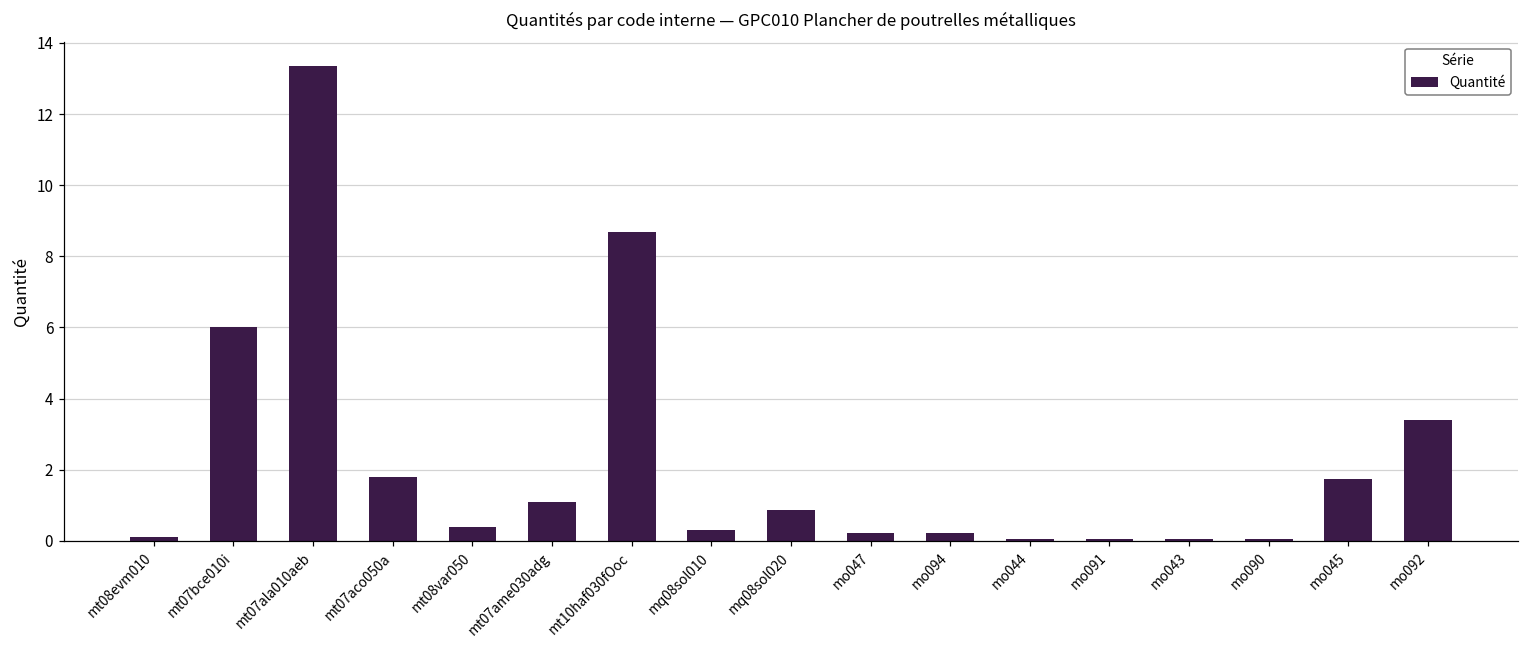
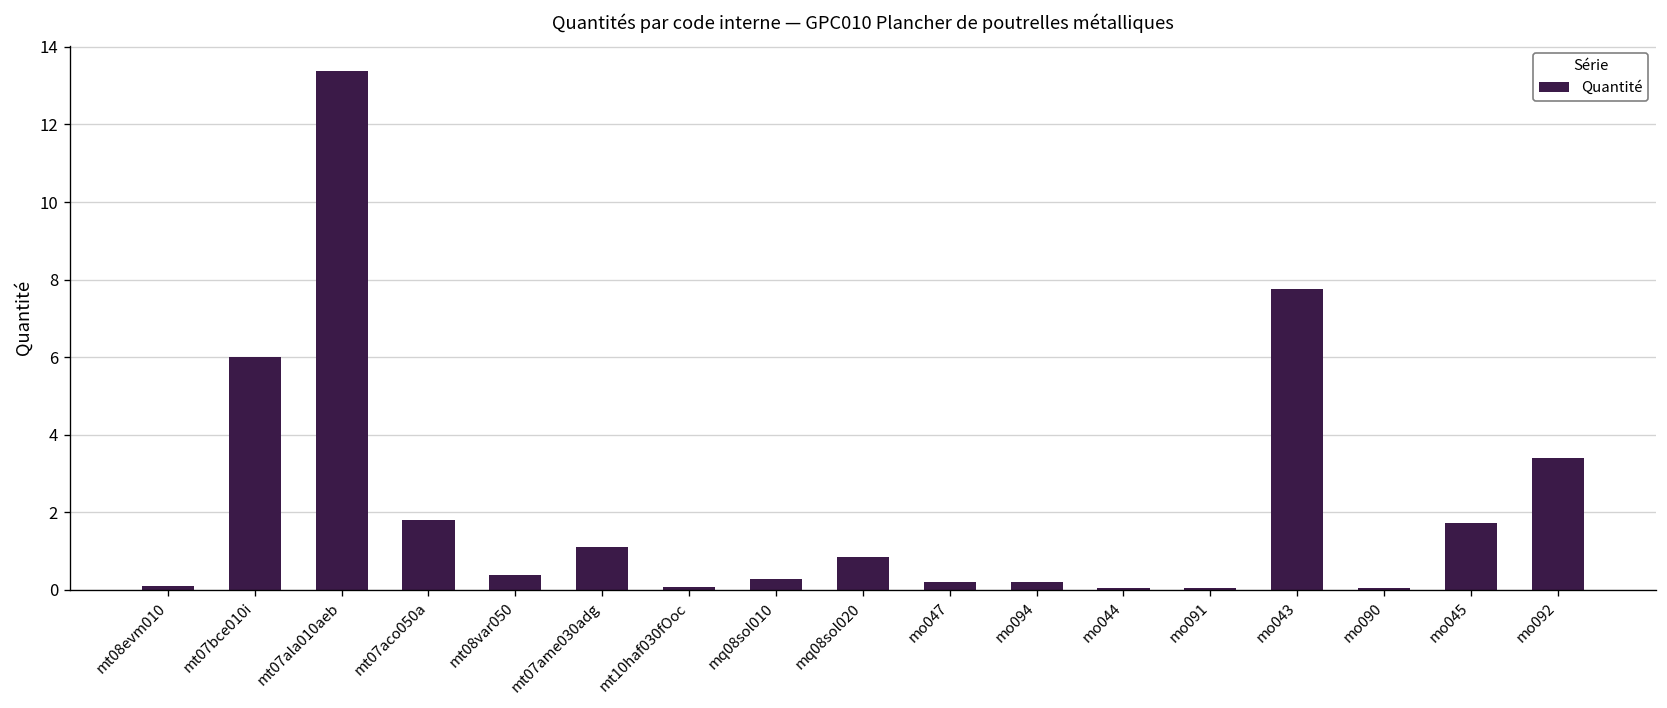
  {
    "mt08evm010": 0.1,
    "mt07bce010i": 6.0,
    "mt07ala010aeb": 13.4,
    "mt07aco050a": 1.8,
    "mt08var050": 0.4,
    "mt07ame030adg": 1.1,
-   "mt10haf030fOoc": 8.7,
+   "mt10haf030fOoc": 0.1,
    "mq08sol010": 0.3,
    "mq08sol020": 0.9,
    "mo047": 0.2,
    "mo094": 0.2,
-   "mo043": 0.0,
+   "mo043": 7.8,
    "mo045": 1.7,
    "mo092": 3.4
  }
